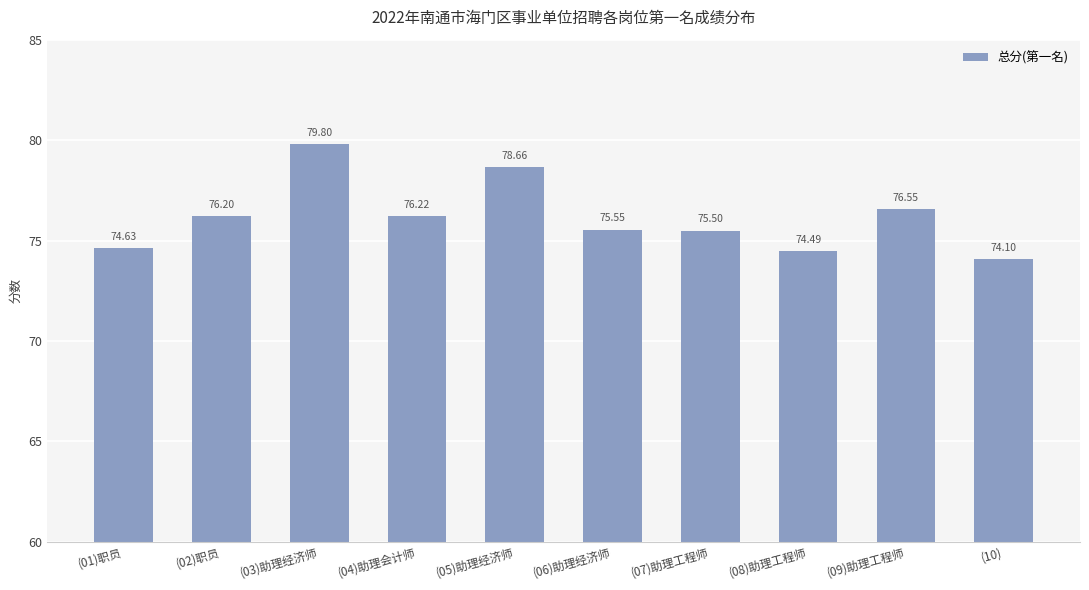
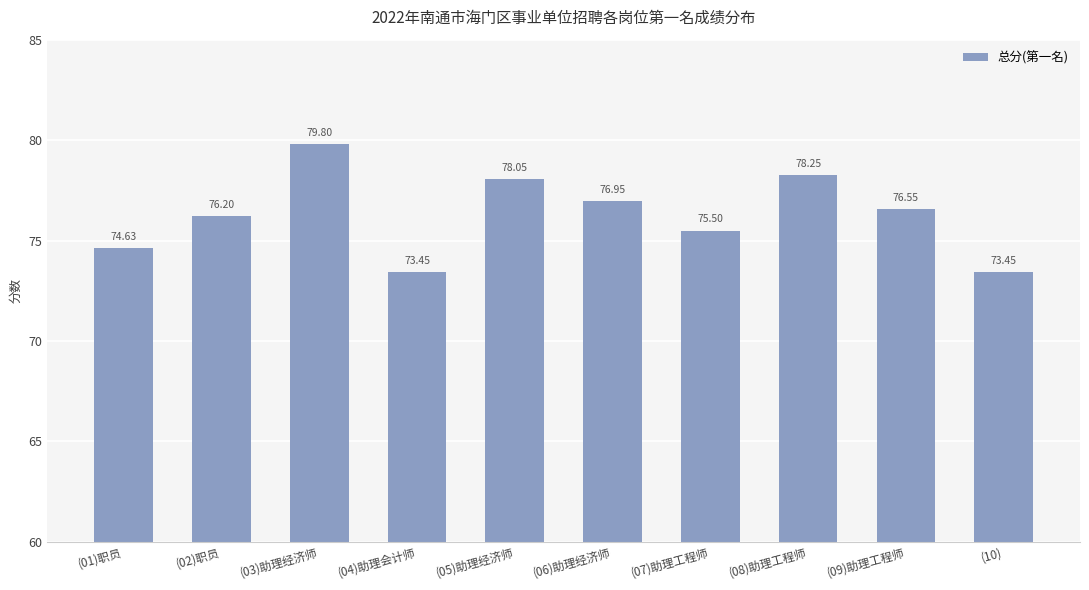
  {
    "(01)职员": 74.63,
    "(02)职员": 76.20,
    "(03)助理经济师": 79.80,
-   "(04)助理会计师": 76.22,
-   "(05)助理经济师": 78.66,
-   "(06)助理经济师": 75.55,
+   "(04)助理会计师": 73.45,
+   "(05)助理经济师": 78.05,
+   "(06)助理经济师": 76.95,
    "(07)助理工程师": 75.50,
-   "(08)助理工程师": 74.49,
+   "(08)助理工程师": 78.25,
    "(09)助理工程师": 76.55,
-   "(10)": 74.10
+   "(10)": 73.45
  }
